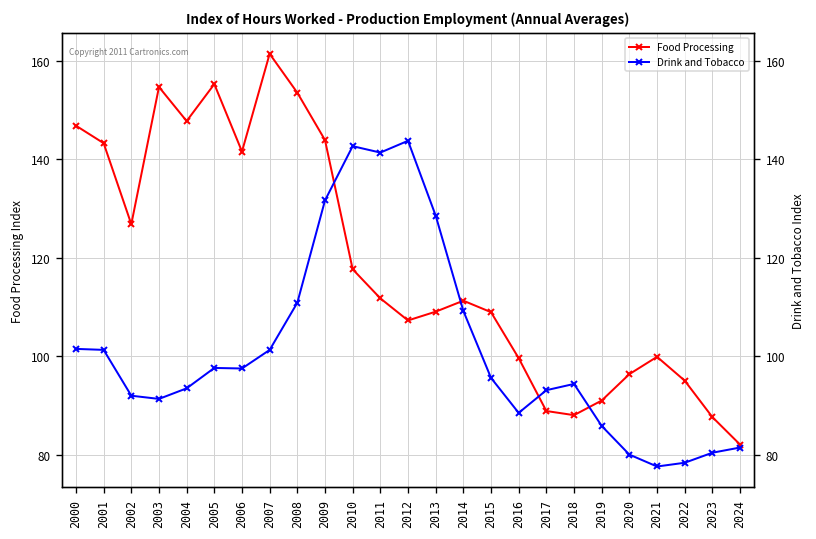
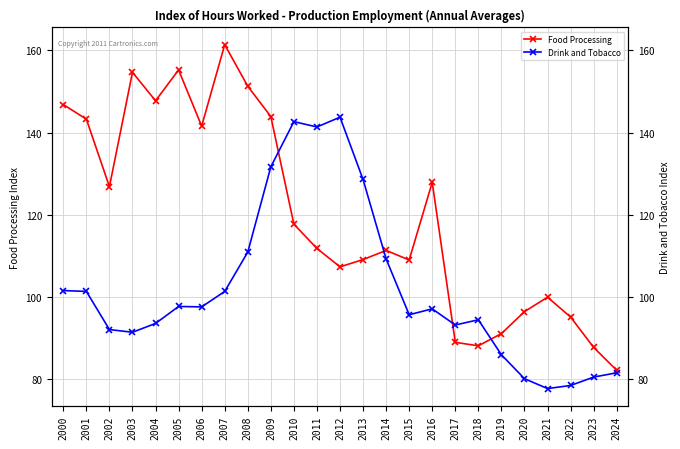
  {
    "Food Processing": {
      "2000": 147,
      "2001": 143,
      "2002": 127,
      "2003": 155,
      "2004": 148,
      "2005": 155,
      "2006": 142,
      "2007": 161,
-     "2008": 154,
+     "2008": 151,
      "2009": 144,
      "2010": 118,
      "2011": 112,
      "2012": 107,
      "2013": 109,
      "2014": 111,
      "2015": 109,
-     "2016": 100,
+     "2016": 128,
      "2017": 89,
      "2018": 88,
      "2019": 91,
      "2020": 96,
      "2021": 100,
      "2022": 95,
      "2023": 88
    },
    "Drink and Tobacco": {
      "2000": 101,
      "2001": 101,
      "2002": 92,
      "2003": 91,
      "2004": 93,
      "2005": 98,
      "2006": 97,
      "2007": 101,
      "2008": 111,
      "2009": 132,
      "2010": 143,
      "2011": 141,
      "2012": 144,
      "2013": 129,
      "2014": 109,
      "2015": 96,
-     "2016": 88,
+     "2016": 97,
      "2017": 93,
      "2018": 94,
      "2019": 86,
      "2020": 80,
      "2021": 78,
      "2022": 78,
      "2023": 80
    }
  }
